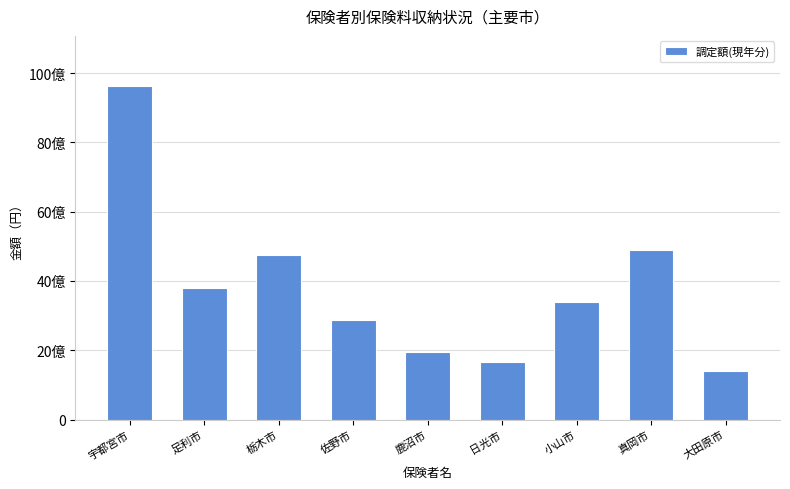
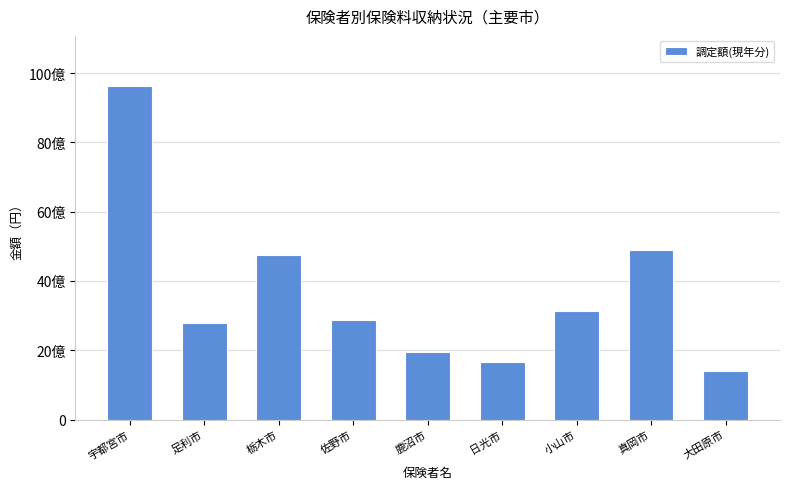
  {
    "宇都宮市": "96億",
-   "足利市": "38億",
+   "足利市": "28億",
    "栃木市": "47億",
    "佐野市": "29億",
    "鹿沼市": "19億",
    "日光市": "17億",
-   "小山市": "34億",
+   "小山市": "31億",
    "真岡市": "49億",
    "大田原市": "14億"
  }
